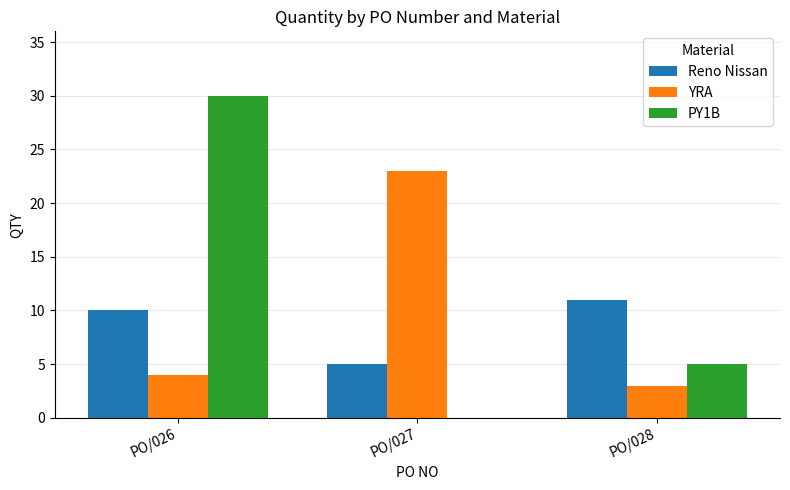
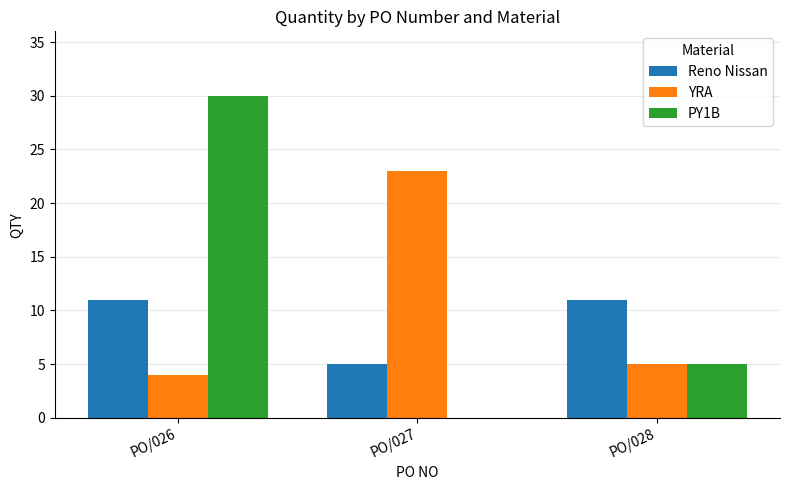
  {
    "Reno Nissan": {
-     "PO/026": 10,
+     "PO/026": 11,
      "PO/027": 5,
      "PO/028": 11
    },
    "YRA": {
      "PO/026": 4,
      "PO/027": 23,
-     "PO/028": 3
+     "PO/028": 5
    },
    "PY1B": {
      "PO/026": 30,
      "PO/027": 0,
      "PO/028": 5
    }
  }
